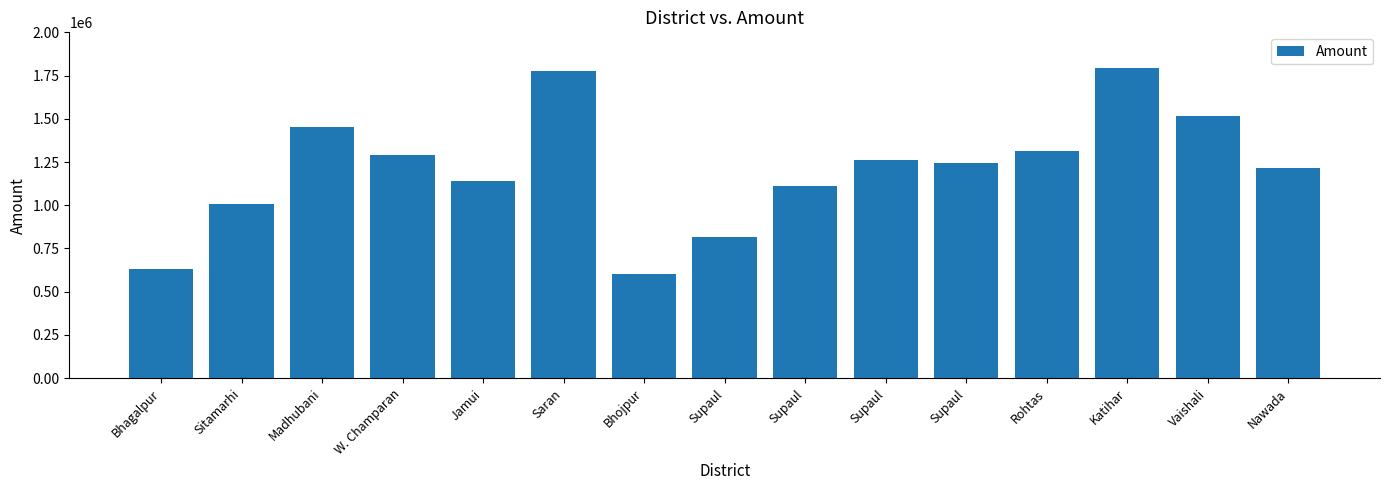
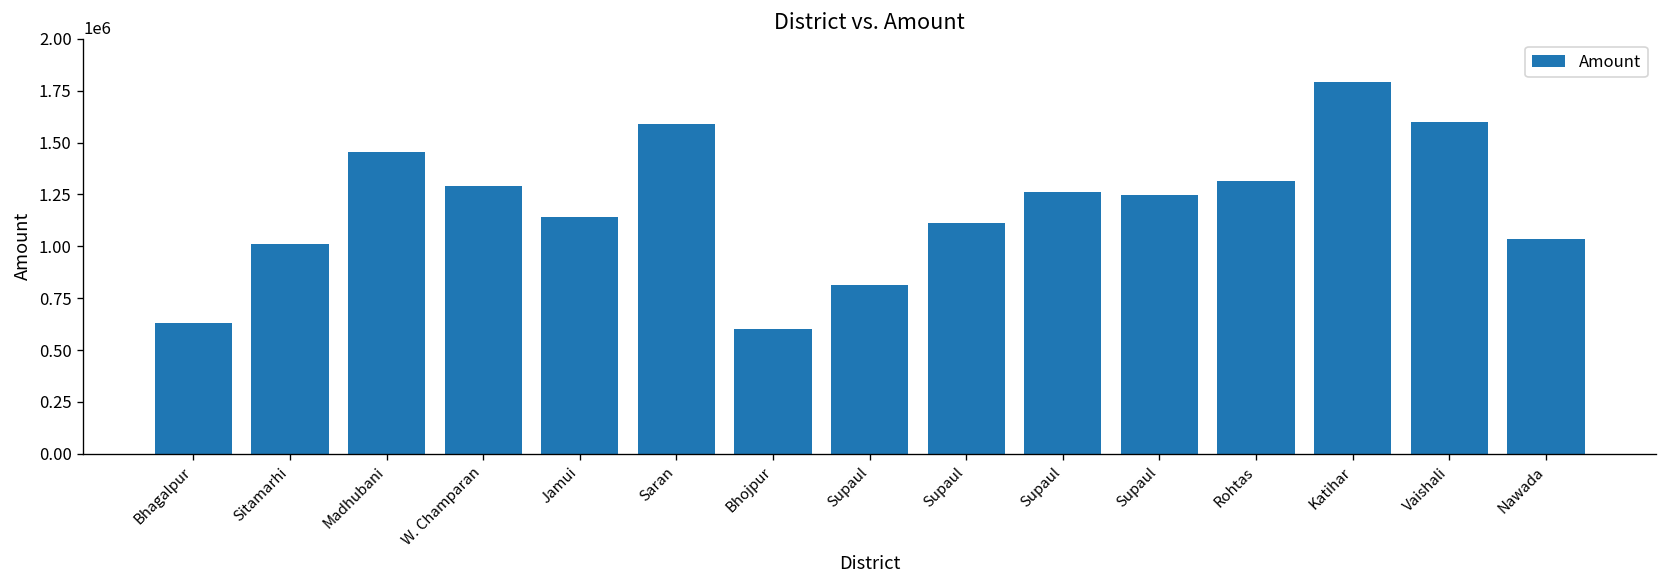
  {
    "Bhagalpur": 630000,
    "Sitamarhi": 1010000,
    "Madhubani": 1450000,
    "W. Champaran": 1290000,
    "Jamui": 1140000,
-   "Saran": 1780000,
+   "Saran": 1590000,
    "Bhojpur": 600000,
    "Rohtas": 1310000,
    "Katihar": 1790000,
-   "Vaishali": 1510000,
-   "Nawada": 1210000
+   "Vaishali": 1600000,
+   "Nawada": 1030000
  }
